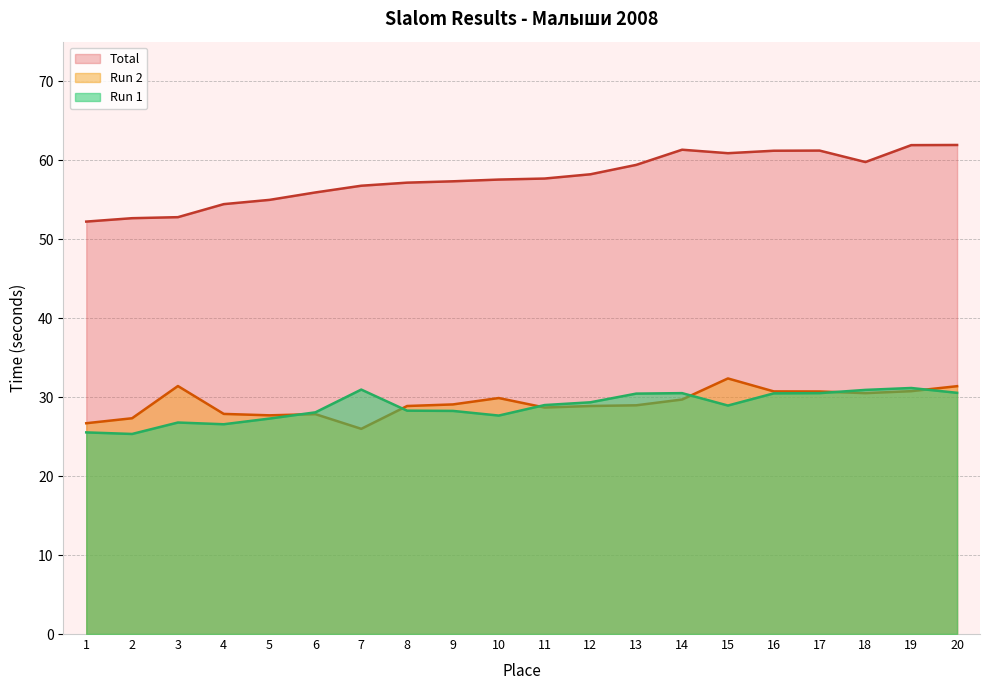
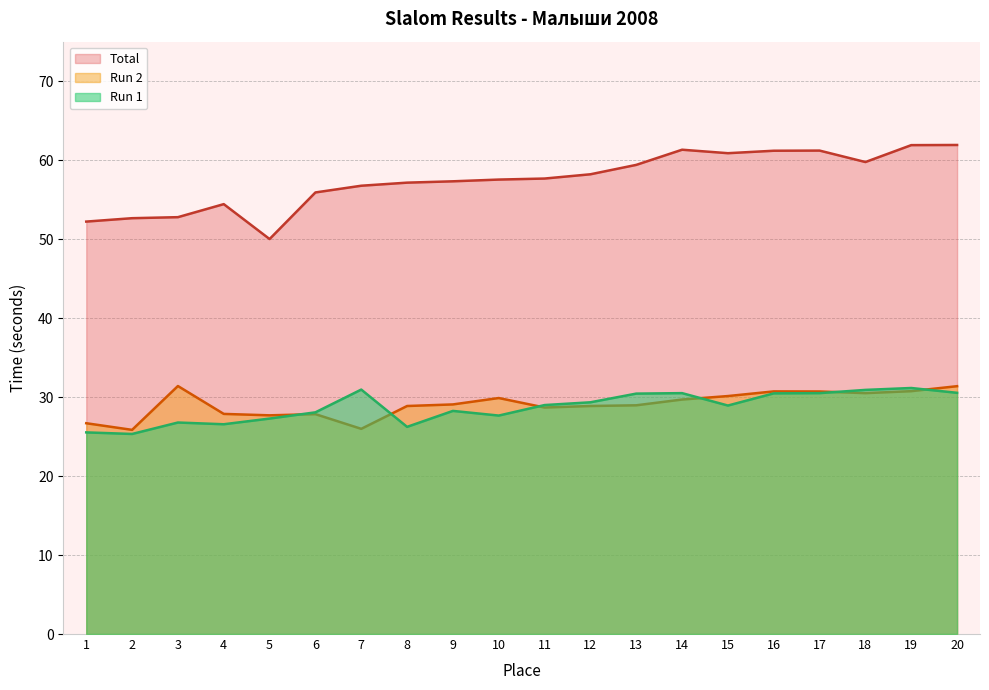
  {
    "Total": {
      "1": 52,
      "2": 53,
      "3": 53,
      "4": 54,
-     "5": 55,
+     "5": 50,
      "6": 56,
      "7": 57,
      "8": 57,
      "9": 57,
      "10": 58,
      "11": 58,
      "12": 58,
      "13": 59,
      "14": 61,
      "15": 61,
      "16": 61,
      "17": 61,
      "18": 60,
      "19": 62,
      "20": 62
    },
    "Run 2": {
      "1": 27,
-     "2": 27,
+     "2": 26,
      "3": 31,
      "4": 28,
      "5": 28,
      "7": 26,
      "8": 29,
      "9": 29,
      "10": 30,
      "12": 29,
      "13": 29,
      "14": 30,
-     "15": 32,
+     "15": 30,
      "18": 31,
      "19": 31,
      "20": 31
    },
    "Run 1": {
      "1": 26,
      "2": 25,
      "3": 27,
      "4": 27,
      "5": 27,
      "7": 31,
-     "8": 28,
+     "8": 26,
      "9": 28,
      "10": 28,
      "12": 29,
      "13": 30,
      "14": 31,
      "15": 29,
      "18": 31,
      "19": 31,
      "20": 31
    }
  }
